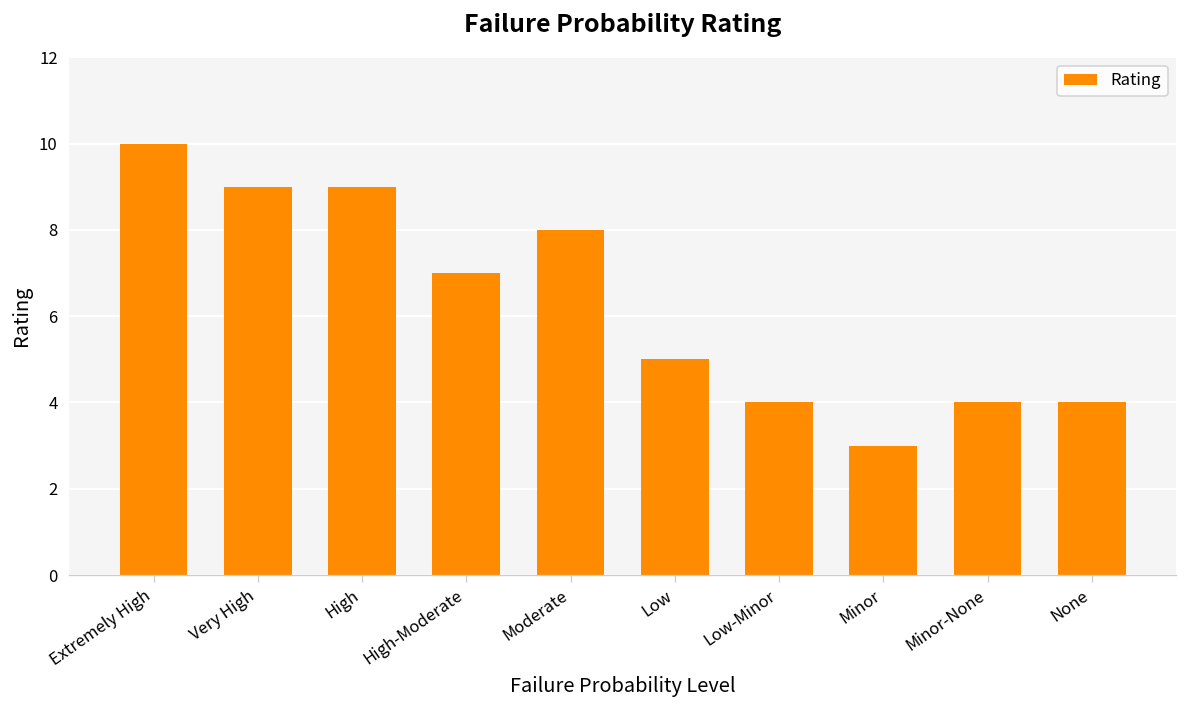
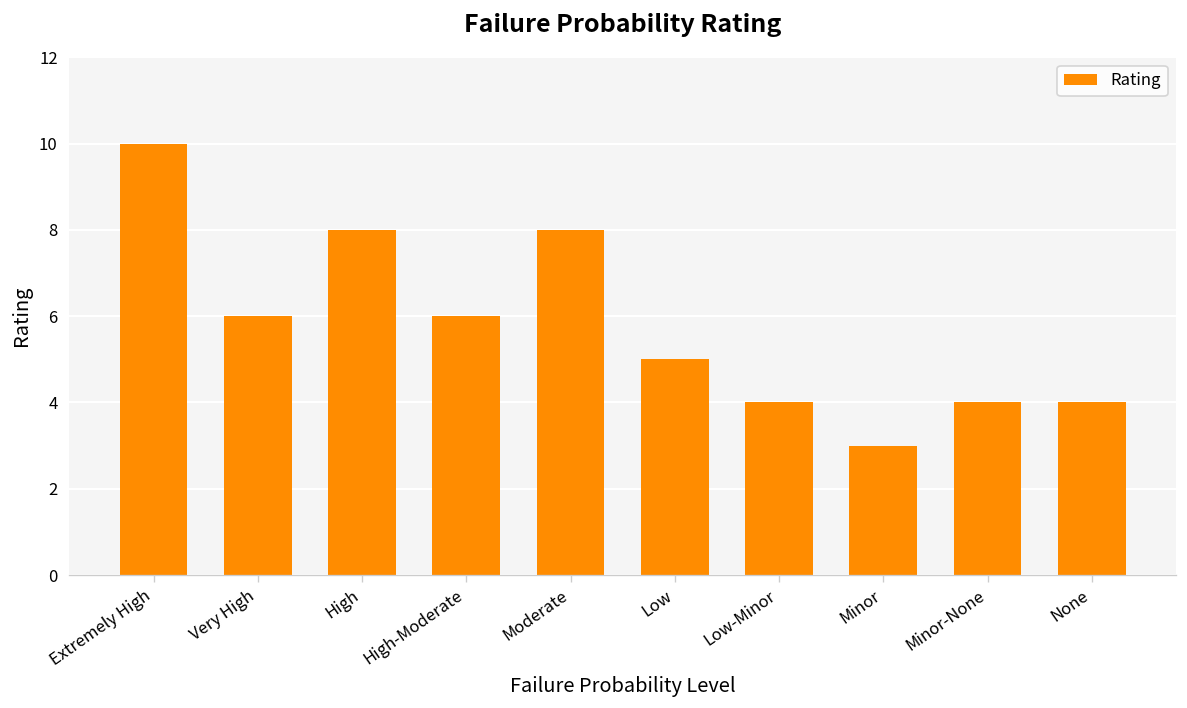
  {
    "Extremely High": 10,
-   "Very High": 9,
-   "High": 9,
-   "High-Moderate": 7,
+   "Very High": 6,
+   "High": 8,
+   "High-Moderate": 6,
    "Moderate": 8,
    "Low": 5,
    "Low-Minor": 4,
    "Minor": 3,
    "Minor-None": 4,
    "None": 4
  }
